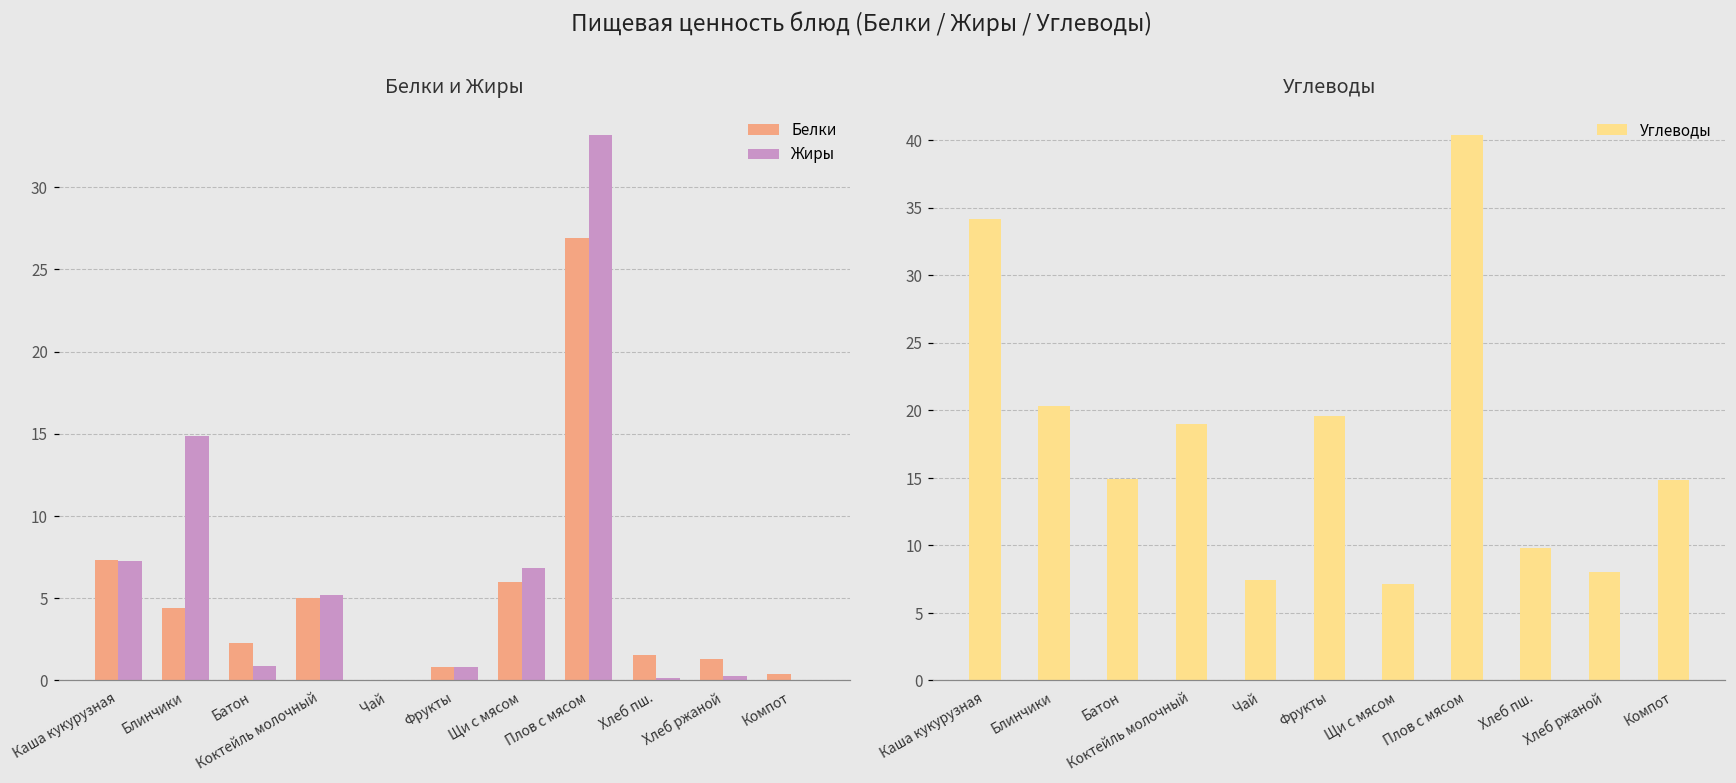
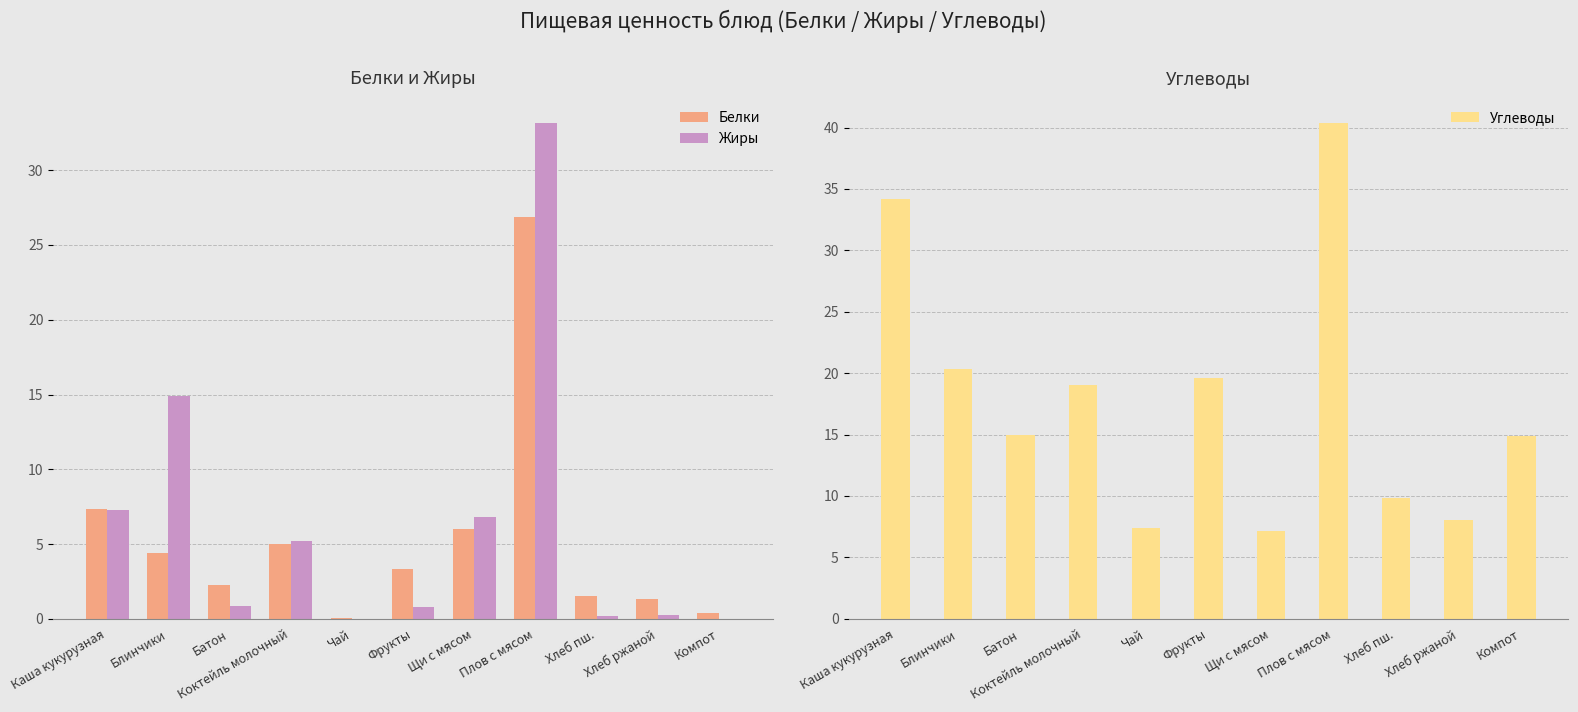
  {
    "Белки и Жиры": {
      "Белки": {
        "Каша кукурузная": 7.3,
        "Блинчики": 4.4,
        "Батон": 2.3,
        "Коктейль молочный": 5.0,
-       "Фрукты": 0.8,
+       "Фрукты": 3.3,
        "Щи с мясом": 6.0,
        "Плов с мясом": 26.9,
        "Хлеб пш.": 1.5,
        "Хлеб ржаной": 1.3,
        "Компот": 0.4
      },
      "Жиры": {
        "Каша кукурузная": 7.3,
        "Блинчики": 14.9,
        "Батон": 0.9,
        "Коктейль молочный": 5.2,
        "Чай": 0.0,
        "Фрукты": 0.8,
        "Щи с мясом": 6.8,
        "Плов с мясом": 33.2,
        "Хлеб ржаной": 0.2,
        "Компот": 0.0
      }
    },
    "Углеводы": {
      "Каша кукурузная": 34.2,
      "Блинчики": 20.3,
      "Батон": 14.9,
      "Коктейль молочный": 19.0,
      "Чай": 7.4,
      "Фрукты": 19.6,
      "Щи с мясом": 7.1,
      "Плов с мясом": 40.4,
      "Хлеб пш.": 9.8,
      "Хлеб ржаной": 8.0,
      "Компот": 14.9
    }
  }
